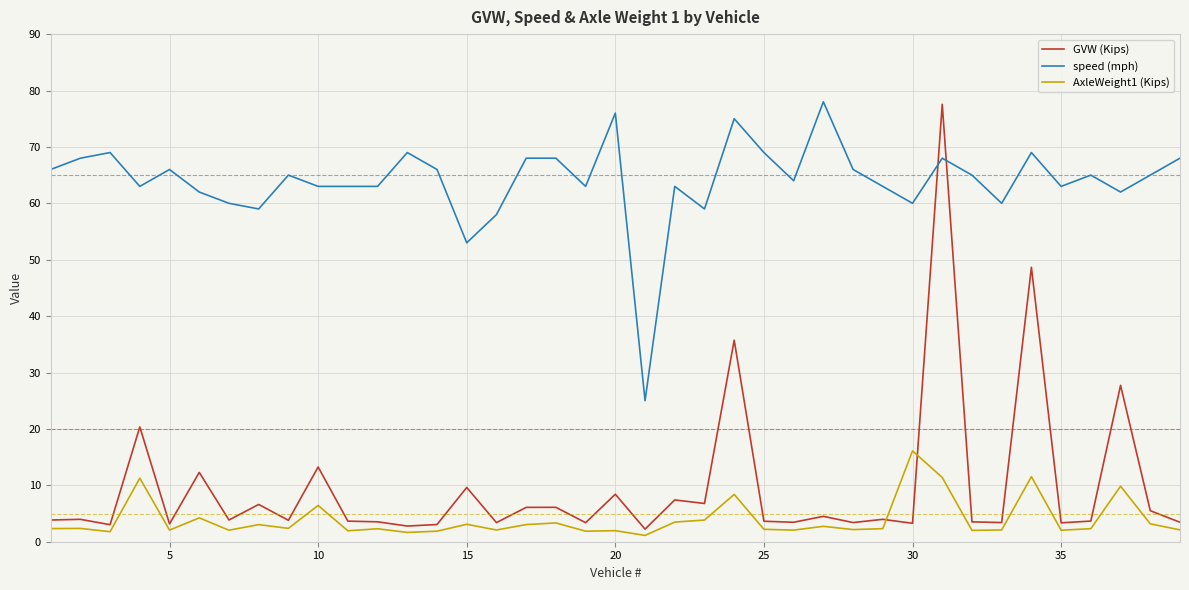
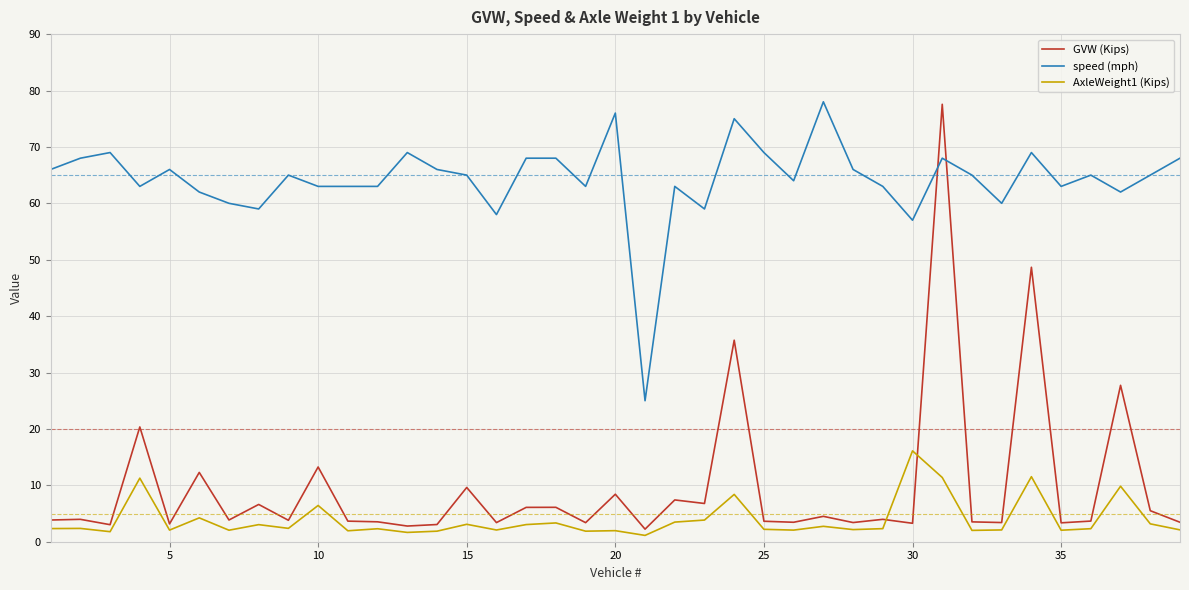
  {
    "GVW (Kips)": {
      "5": 3,
      "10": 13,
      "15": 10,
      "20": 8,
      "25": 4,
      "30": 3,
      "35": 3
    },
    "speed (mph)": {
      "5": 66,
      "10": 63,
-     "15": 53,
+     "15": 65,
      "20": 76,
      "25": 69,
-     "30": 60,
+     "30": 57,
      "35": 63
    },
    "AxleWeight1 (Kips)": {
      "5": 2,
      "10": 6,
      "15": 3,
      "20": 2,
      "25": 2,
      "30": 16,
      "35": 2
    }
  }
